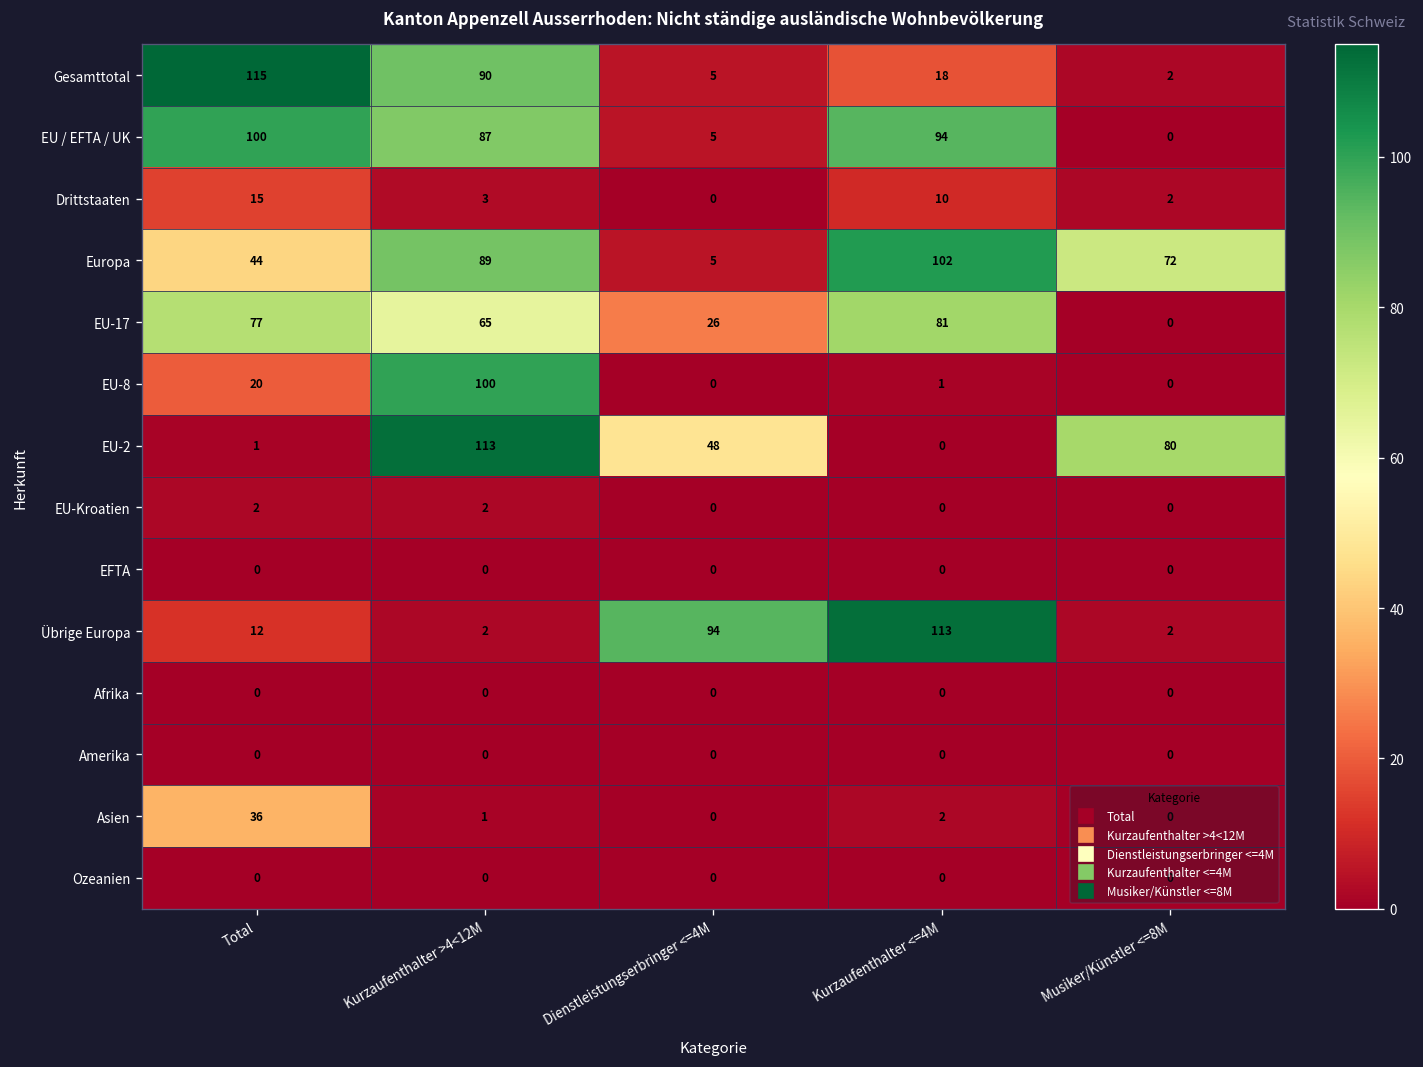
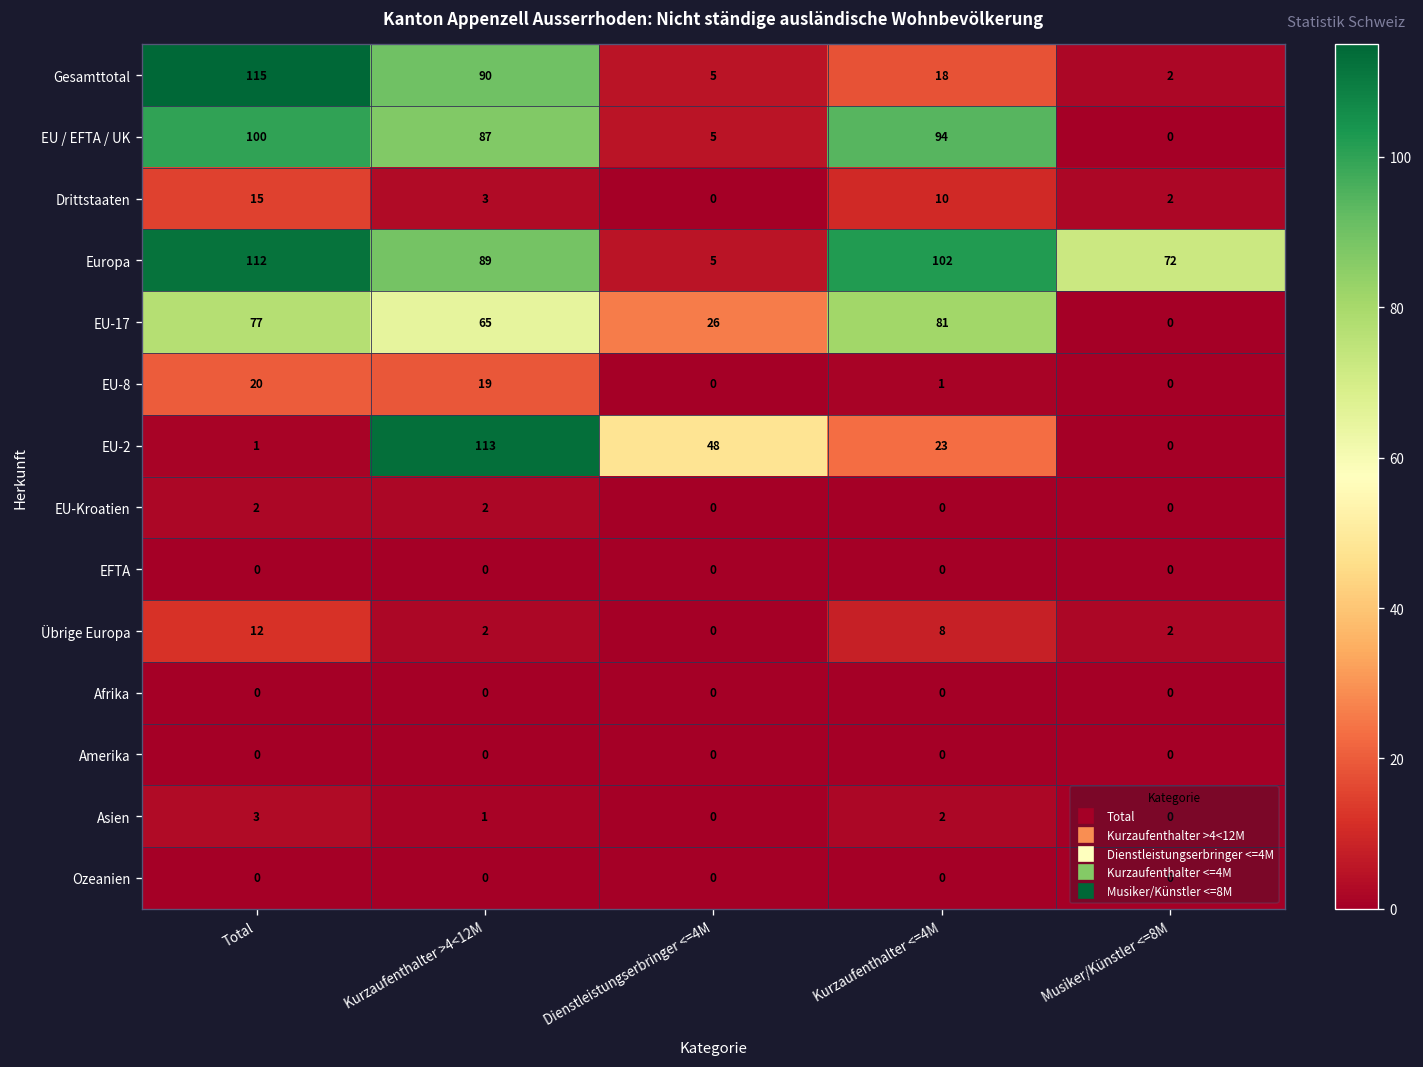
  {
    "Gesamttotal": {
      "Total": 115,
      "Kurzaufenthalter >4<12M": 90,
      "Dienstleistungserbringer <=4M": 5,
      "Kurzaufenthalter <=4M": 18,
      "Musiker/Künstler <=8M": 2
    },
    "EU / EFTA / UK": {
      "Total": 100,
      "Kurzaufenthalter >4<12M": 87,
      "Dienstleistungserbringer <=4M": 5,
      "Kurzaufenthalter <=4M": 94,
      "Musiker/Künstler <=8M": 0
    },
    "Drittstaaten": {
      "Total": 15,
      "Kurzaufenthalter >4<12M": 3,
      "Dienstleistungserbringer <=4M": 0,
      "Kurzaufenthalter <=4M": 10,
      "Musiker/Künstler <=8M": 2
    },
    "Europa": {
-     "Total": 44,
+     "Total": 112,
      "Kurzaufenthalter >4<12M": 89,
      "Dienstleistungserbringer <=4M": 5,
      "Kurzaufenthalter <=4M": 102,
      "Musiker/Künstler <=8M": 72
    },
    "EU-17": {
      "Total": 77,
      "Kurzaufenthalter >4<12M": 65,
      "Dienstleistungserbringer <=4M": 26,
      "Kurzaufenthalter <=4M": 81,
      "Musiker/Künstler <=8M": 0
    },
    "EU-8": {
      "Total": 20,
-     "Kurzaufenthalter >4<12M": 100,
+     "Kurzaufenthalter >4<12M": 19,
      "Dienstleistungserbringer <=4M": 0,
      "Kurzaufenthalter <=4M": 1,
      "Musiker/Künstler <=8M": 0
    },
    "EU-2": {
      "Total": 1,
      "Kurzaufenthalter >4<12M": 113,
      "Dienstleistungserbringer <=4M": 48,
-     "Kurzaufenthalter <=4M": 0,
-     "Musiker/Künstler <=8M": 80
+     "Kurzaufenthalter <=4M": 23,
+     "Musiker/Künstler <=8M": 0
    },
    "EU-Kroatien": {
      "Total": 2,
      "Kurzaufenthalter >4<12M": 2,
      "Dienstleistungserbringer <=4M": 0,
      "Kurzaufenthalter <=4M": 0,
      "Musiker/Künstler <=8M": 0
    },
    "EFTA": {
      "Total": 0,
      "Kurzaufenthalter >4<12M": 0,
      "Dienstleistungserbringer <=4M": 0,
      "Kurzaufenthalter <=4M": 0,
      "Musiker/Künstler <=8M": 0
    },
    "Übrige Europa": {
      "Total": 12,
      "Kurzaufenthalter >4<12M": 2,
-     "Dienstleistungserbringer <=4M": 94,
-     "Kurzaufenthalter <=4M": 113,
+     "Dienstleistungserbringer <=4M": 0,
+     "Kurzaufenthalter <=4M": 8,
      "Musiker/Künstler <=8M": 2
    },
    "Afrika": {
      "Total": 0,
      "Kurzaufenthalter >4<12M": 0,
      "Dienstleistungserbringer <=4M": 0,
      "Kurzaufenthalter <=4M": 0,
      "Musiker/Künstler <=8M": 0
    },
    "Amerika": {
      "Total": 0,
      "Kurzaufenthalter >4<12M": 0,
      "Dienstleistungserbringer <=4M": 0,
      "Kurzaufenthalter <=4M": 0,
      "Musiker/Künstler <=8M": 0
    },
    "Asien": {
-     "Total": 36,
+     "Total": 3,
      "Kurzaufenthalter >4<12M": 1,
      "Dienstleistungserbringer <=4M": 0,
      "Kurzaufenthalter <=4M": 2
    },
    "Ozeanien": {
      "Total": 0,
      "Kurzaufenthalter >4<12M": 0,
      "Dienstleistungserbringer <=4M": 0,
      "Kurzaufenthalter <=4M": 0
    }
  }
